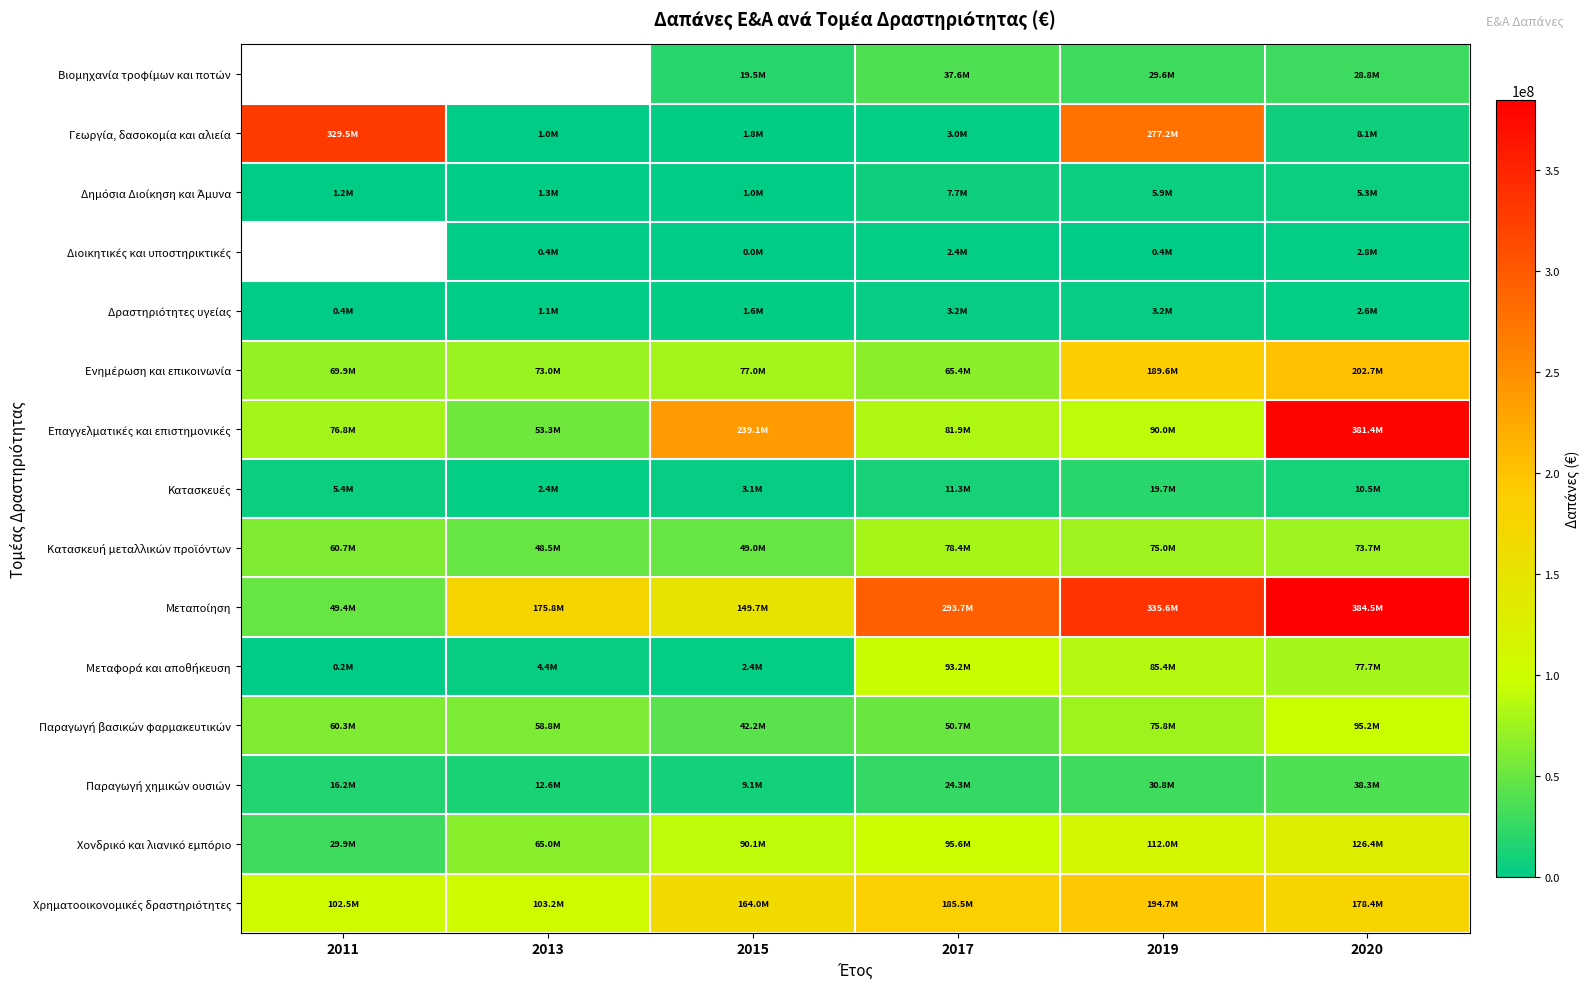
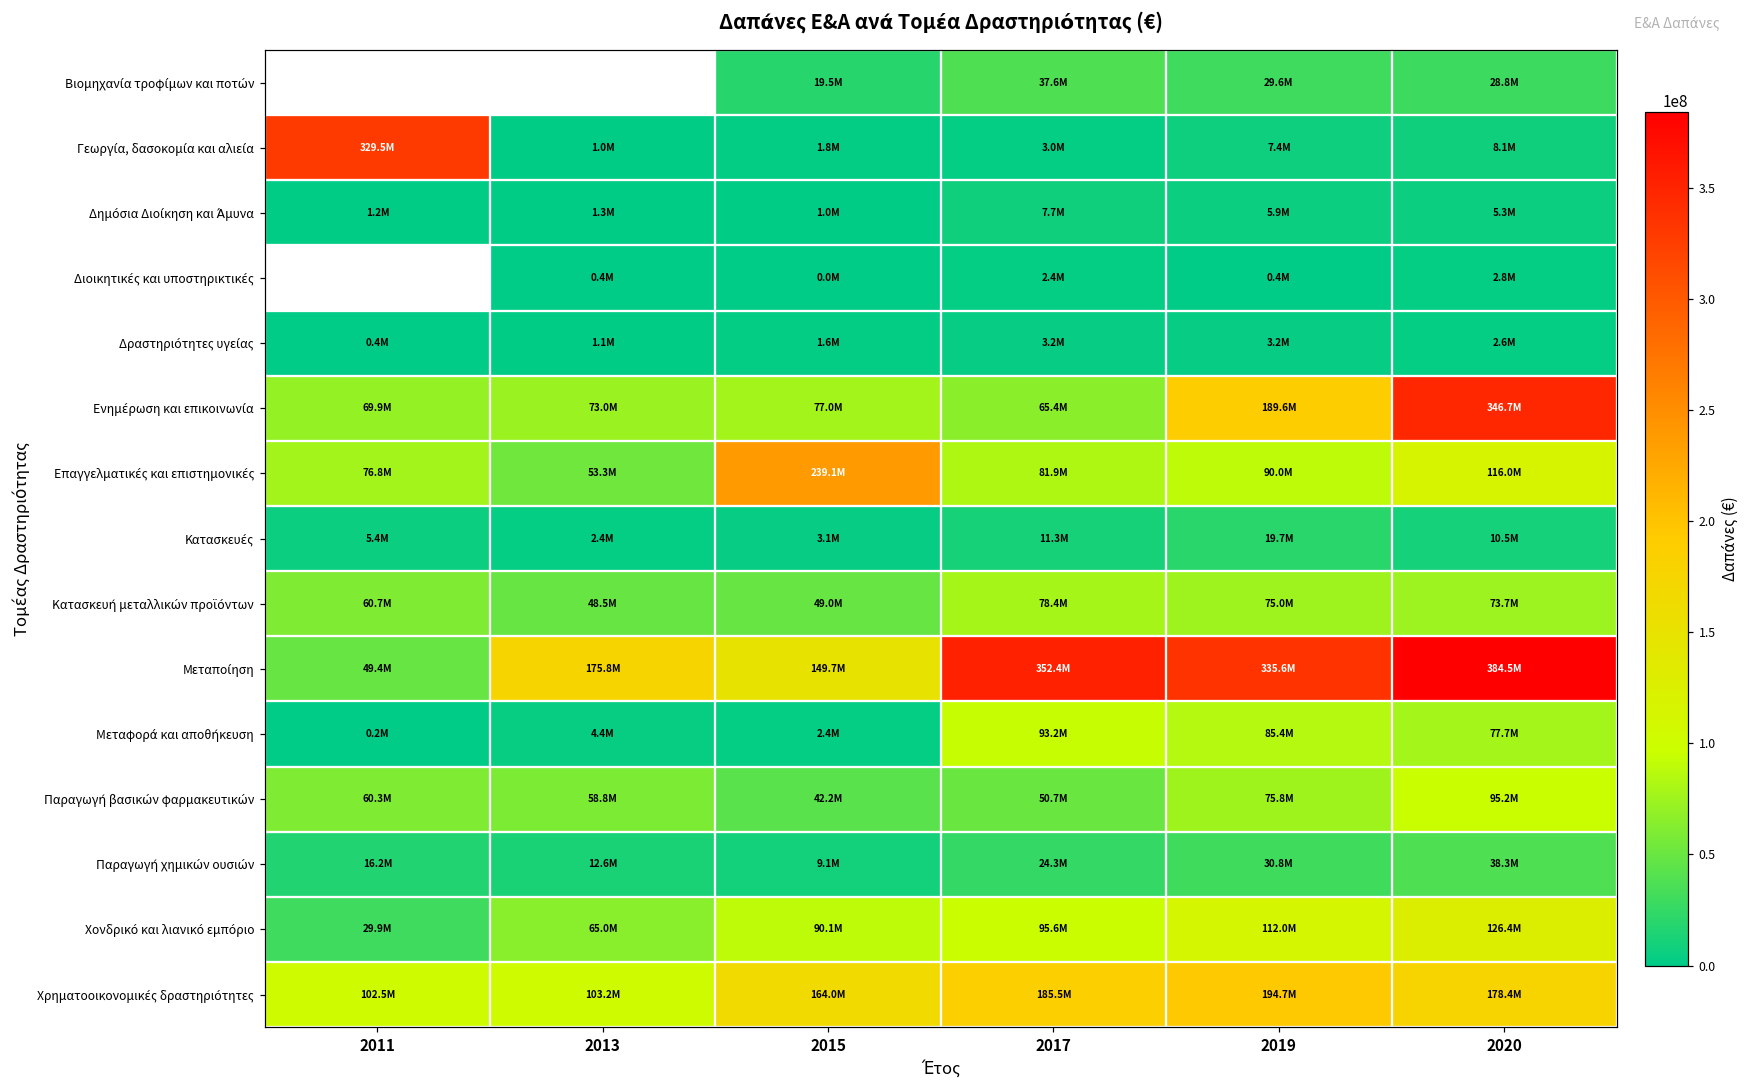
  {
    "Βιομηχανία τροφίμων και ποτών": {
      "2015": "19.5M",
      "2017": "37.6M",
      "2019": "29.6M",
      "2020": "28.8M"
    },
    "Γεωργία, δασοκομία και αλιεία": {
      "2011": "329.5M",
      "2013": "1.0M",
      "2015": "1.8M",
      "2017": "3.0M",
-     "2019": "277.2M",
+     "2019": "7.4M",
      "2020": "8.1M"
    },
    "Δημόσια Διοίκηση και Άμυνα": {
      "2011": "1.2M",
      "2013": "1.3M",
      "2015": "1.0M",
      "2017": "7.7M",
      "2019": "5.9M",
      "2020": "5.3M"
    },
    "Διοικητικές και υποστηρικτικές": {
      "2013": "0.4M",
      "2015": "0.0M",
      "2017": "2.4M",
      "2019": "0.4M",
      "2020": "2.8M"
    },
    "Δραστηριότητες υγείας": {
      "2011": "0.4M",
      "2013": "1.1M",
      "2015": "1.6M",
      "2017": "3.2M",
      "2019": "3.2M",
      "2020": "2.6M"
    },
    "Ενημέρωση και επικοινωνία": {
      "2011": "69.9M",
      "2013": "73.0M",
      "2015": "77.0M",
      "2017": "65.4M",
      "2019": "189.6M",
-     "2020": "202.7M"
+     "2020": "346.7M"
    },
    "Επαγγελματικές και επιστημονικές": {
      "2011": "76.8M",
      "2013": "53.3M",
      "2015": "239.1M",
      "2017": "81.9M",
      "2019": "90.0M",
-     "2020": "381.4M"
+     "2020": "116.0M"
    },
    "Κατασκευές": {
      "2011": "5.4M",
      "2013": "2.4M",
      "2015": "3.1M",
      "2017": "11.3M",
      "2019": "19.7M",
      "2020": "10.5M"
    },
    "Κατασκευή μεταλλικών προϊόντων": {
      "2011": "60.7M",
      "2013": "48.5M",
      "2015": "49.0M",
      "2017": "78.4M",
      "2019": "75.0M",
      "2020": "73.7M"
    },
    "Μεταποίηση": {
      "2011": "49.4M",
      "2013": "175.8M",
      "2015": "149.7M",
-     "2017": "293.7M",
+     "2017": "352.4M",
      "2019": "335.6M",
      "2020": "384.5M"
    },
    "Μεταφορά και αποθήκευση": {
      "2011": "0.2M",
      "2013": "4.4M",
      "2015": "2.4M",
      "2017": "93.2M",
      "2019": "85.4M",
      "2020": "77.7M"
    },
    "Παραγωγή βασικών φαρμακευτικών": {
      "2011": "60.3M",
      "2013": "58.8M",
      "2015": "42.2M",
      "2017": "50.7M",
      "2019": "75.8M",
      "2020": "95.2M"
    },
    "Παραγωγή χημικών ουσιών": {
      "2011": "16.2M",
      "2013": "12.6M",
      "2015": "9.1M",
      "2017": "24.3M",
      "2019": "30.8M",
      "2020": "38.3M"
    },
    "Χονδρικό και λιανικό εμπόριο": {
      "2011": "29.9M",
      "2013": "65.0M",
      "2015": "90.1M",
      "2017": "95.6M",
      "2019": "112.0M",
      "2020": "126.4M"
    },
    "Χρηματοοικονομικές δραστηριότητες": {
      "2011": "102.5M",
      "2013": "103.2M",
      "2015": "164.0M",
      "2017": "185.5M",
      "2019": "194.7M",
      "2020": "178.4M"
    }
  }
